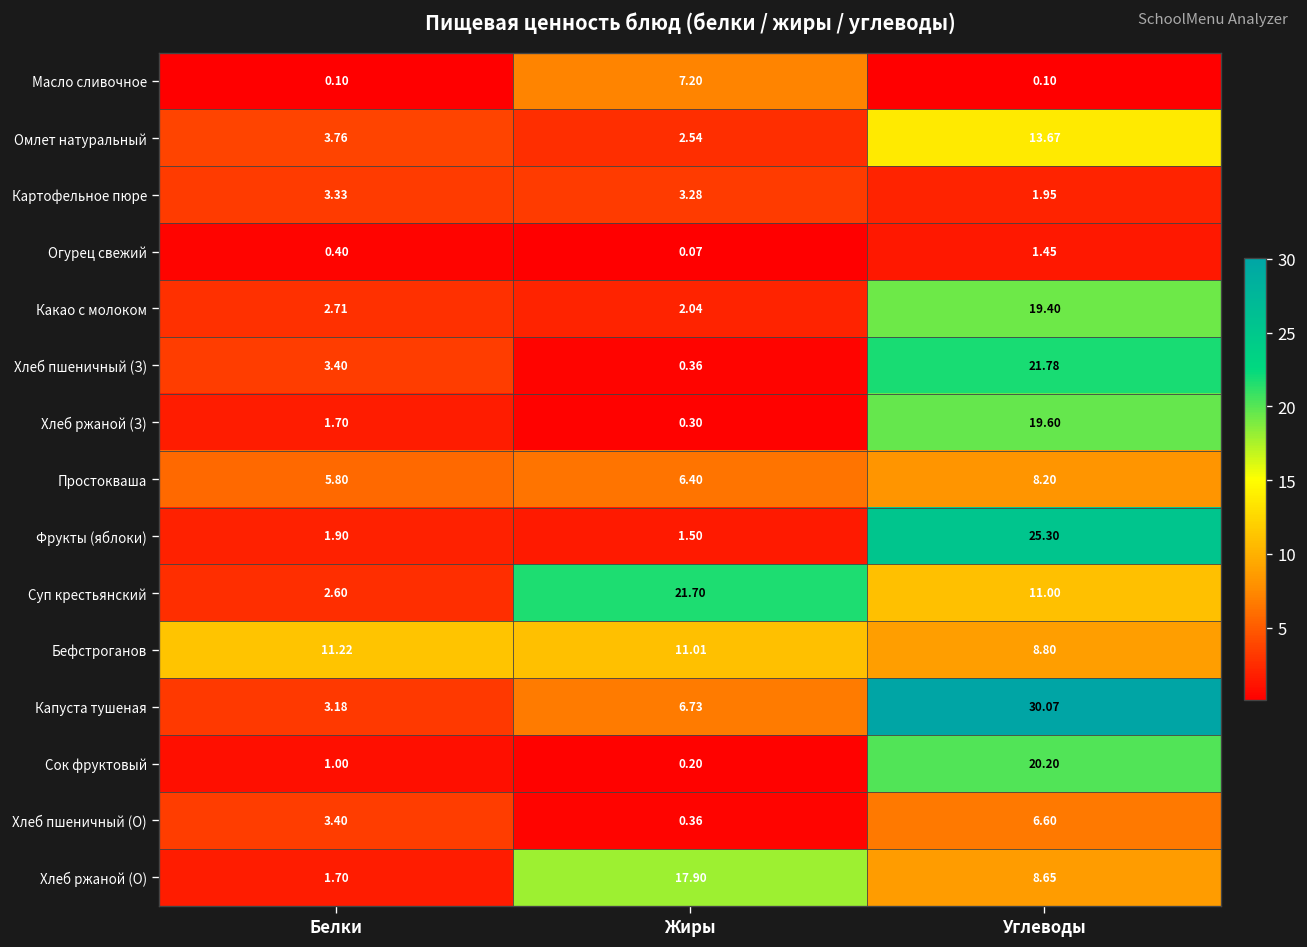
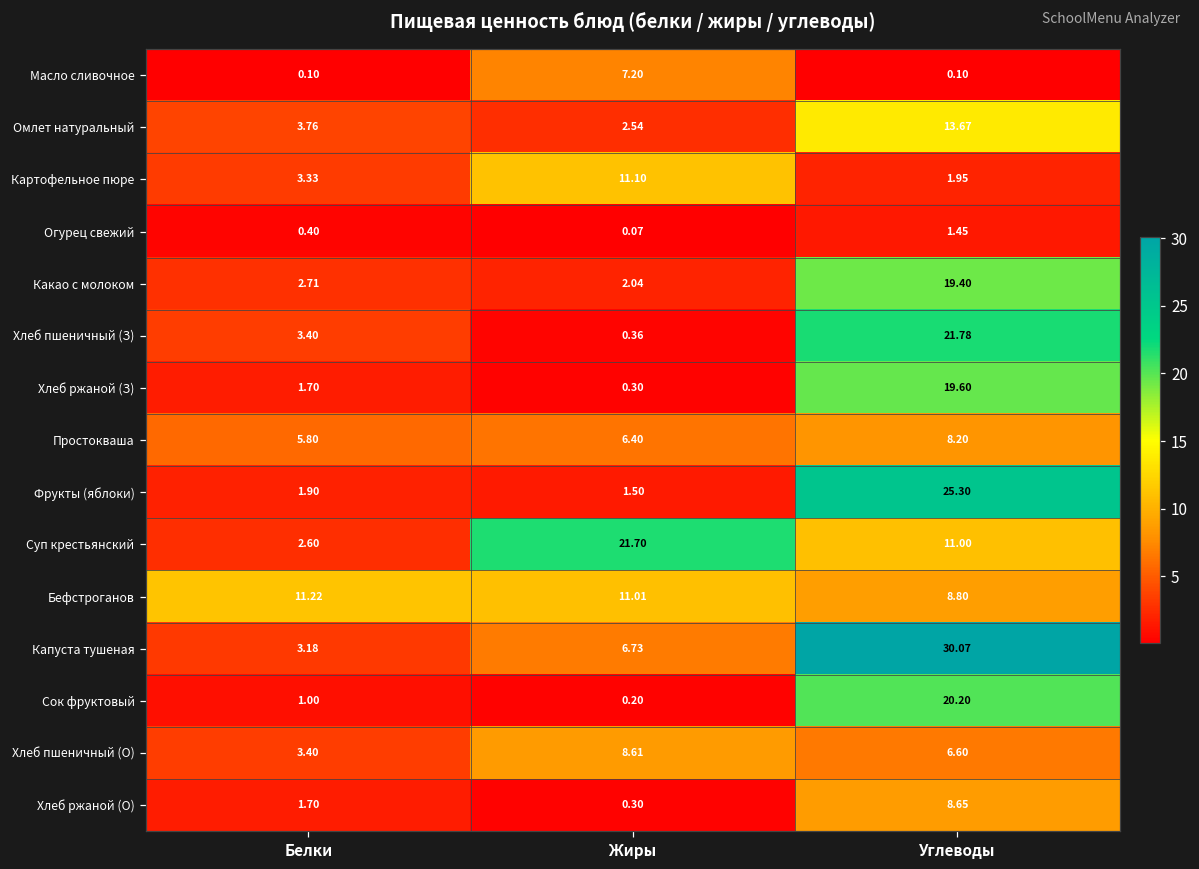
  {
    "Масло сливочное": {
      "Белки": 0.10,
      "Жиры": 7.20,
      "Углеводы": 0.10
    },
    "Омлет натуральный": {
      "Белки": 3.76,
      "Жиры": 2.54,
      "Углеводы": 13.67
    },
    "Картофельное пюре": {
      "Белки": 3.33,
-     "Жиры": 3.28,
+     "Жиры": 11.10,
      "Углеводы": 1.95
    },
    "Огурец свежий": {
      "Белки": 0.40,
      "Жиры": 0.07,
      "Углеводы": 1.45
    },
    "Какао с молоком": {
      "Белки": 2.71,
      "Жиры": 2.04,
      "Углеводы": 19.40
    },
    "Хлеб пшеничный (З)": {
      "Белки": 3.40,
      "Жиры": 0.36,
      "Углеводы": 21.78
    },
    "Хлеб ржаной (З)": {
      "Белки": 1.70,
      "Жиры": 0.30,
      "Углеводы": 19.60
    },
    "Простокваша": {
      "Белки": 5.80,
      "Жиры": 6.40,
      "Углеводы": 8.20
    },
    "Фрукты (яблоки)": {
      "Белки": 1.90,
      "Жиры": 1.50,
      "Углеводы": 25.30
    },
    "Суп крестьянский": {
      "Белки": 2.60,
      "Жиры": 21.70,
      "Углеводы": 11.00
    },
    "Бефстроганов": {
      "Белки": 11.22,
      "Жиры": 11.01,
      "Углеводы": 8.80
    },
    "Капуста тушеная": {
      "Белки": 3.18,
      "Жиры": 6.73,
      "Углеводы": 30.07
    },
    "Сок фруктовый": {
      "Белки": 1.00,
      "Жиры": 0.20,
      "Углеводы": 20.20
    },
    "Хлеб пшеничный (О)": {
      "Белки": 3.40,
-     "Жиры": 0.36,
+     "Жиры": 8.61,
      "Углеводы": 6.60
    },
    "Хлеб ржаной (О)": {
      "Белки": 1.70,
-     "Жиры": 17.90,
+     "Жиры": 0.30,
      "Углеводы": 8.65
    }
  }
